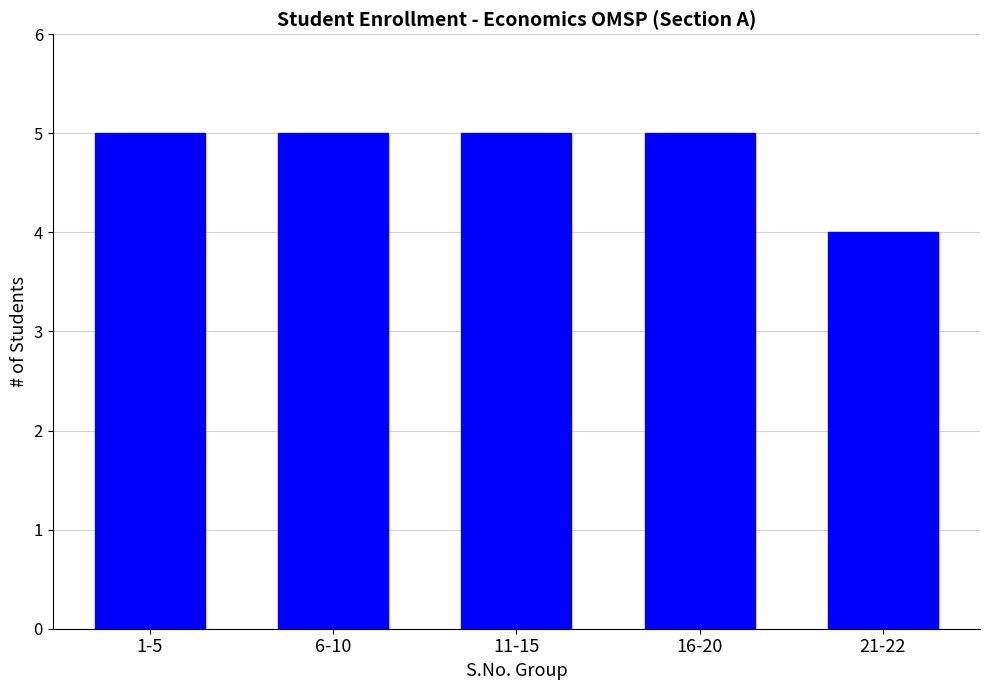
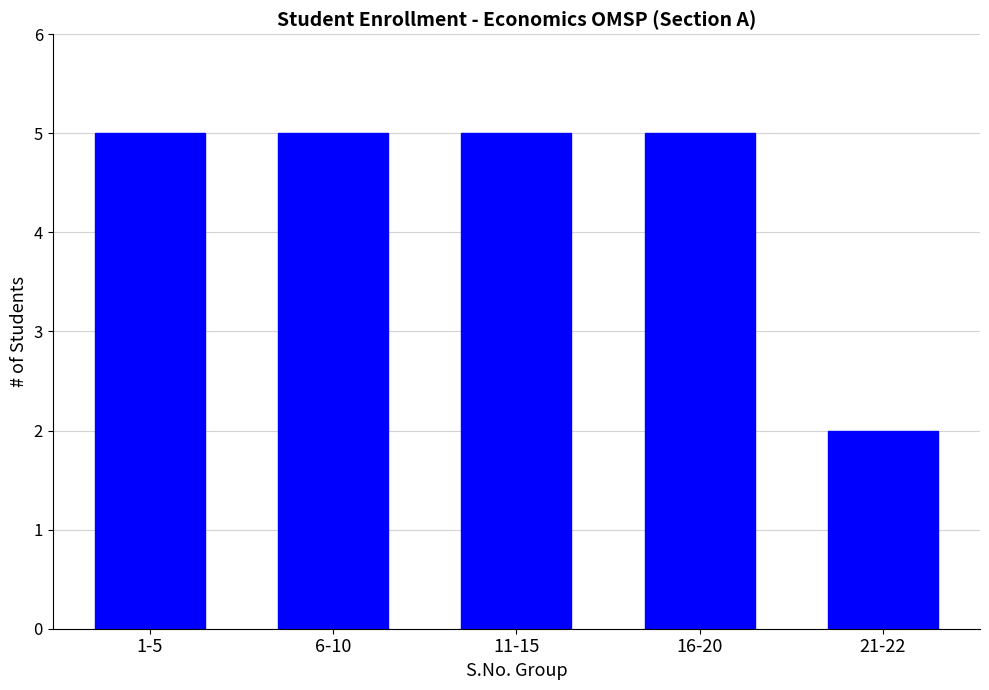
  {
    "1-5": 5,
    "6-10": 5,
    "11-15": 5,
    "16-20": 5,
-   "21-22": 4
+   "21-22": 2
  }
